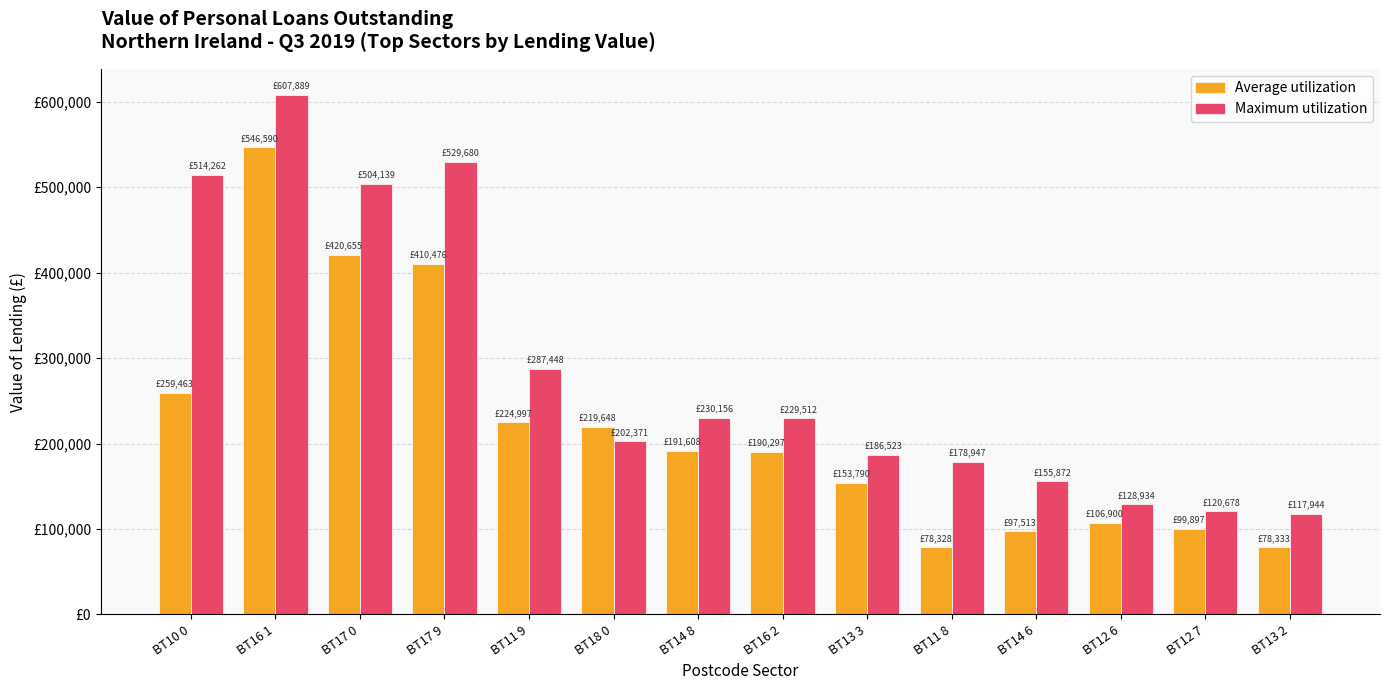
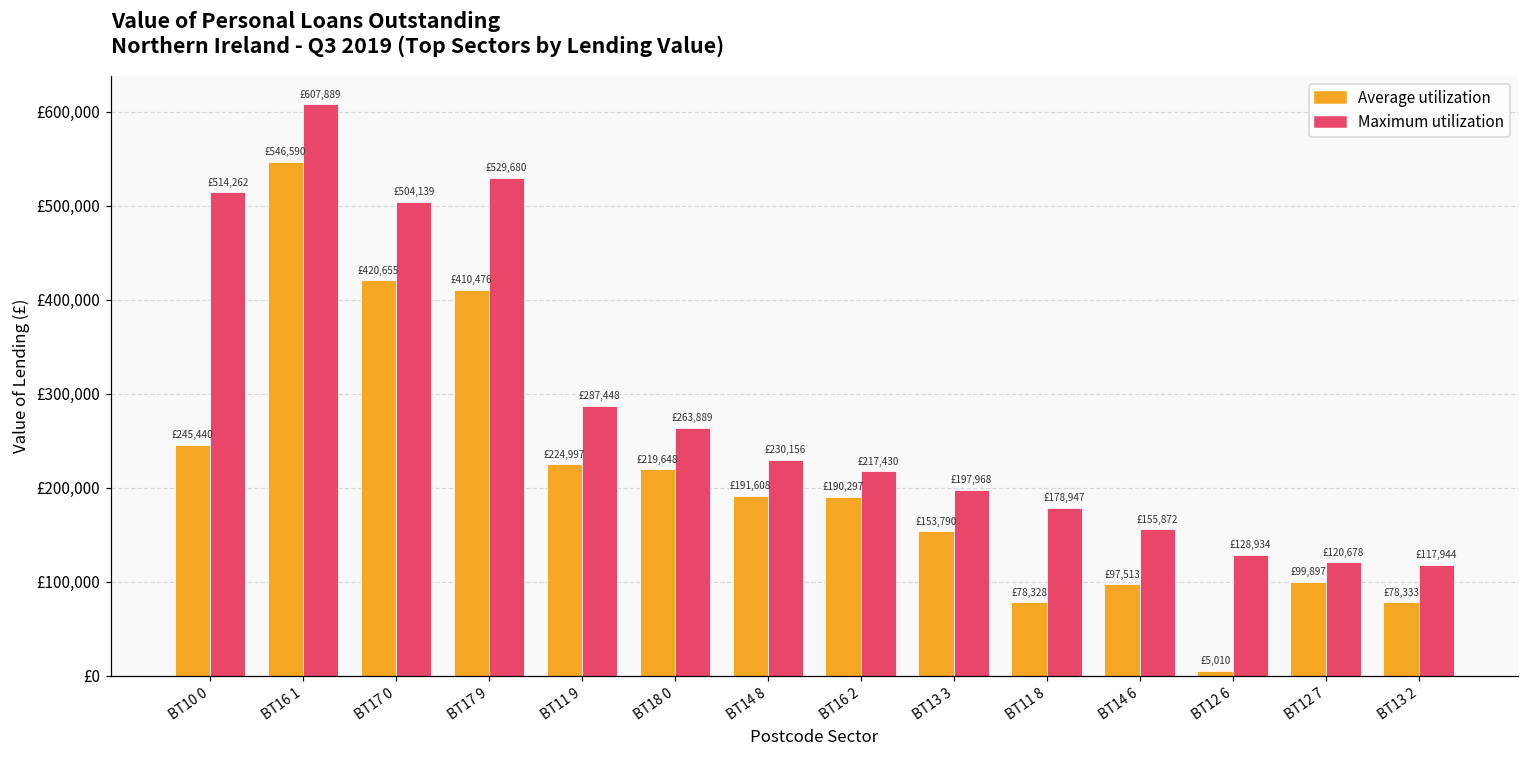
  {
    "Average utilization": {
-     "BT10 0": "£259,463",
+     "BT10 0": "£245,440",
      "BT16 1": "£546,590",
      "BT17 0": "£420,655",
      "BT17 9": "£410,476",
      "BT11 9": "£224,997",
      "BT18 0": "£219,648",
      "BT14 8": "£191,608",
      "BT16 2": "£190,297",
      "BT13 3": "£153,790",
      "BT11 8": "£78,328",
      "BT14 6": "£97,513",
-     "BT12 6": "£106,900",
+     "BT12 6": "£5,010",
      "BT12 7": "£99,897",
      "BT13 2": "£78,333"
    },
    "Maximum utilization": {
      "BT10 0": "£514,262",
      "BT16 1": "£607,889",
      "BT17 0": "£504,139",
      "BT17 9": "£529,680",
      "BT11 9": "£287,448",
-     "BT18 0": "£202,371",
+     "BT18 0": "£263,889",
      "BT14 8": "£230,156",
-     "BT16 2": "£229,512",
-     "BT13 3": "£186,523",
+     "BT16 2": "£217,430",
+     "BT13 3": "£197,968",
      "BT11 8": "£178,947",
      "BT14 6": "£155,872",
      "BT12 6": "£128,934",
      "BT12 7": "£120,678",
      "BT13 2": "£117,944"
    }
  }
